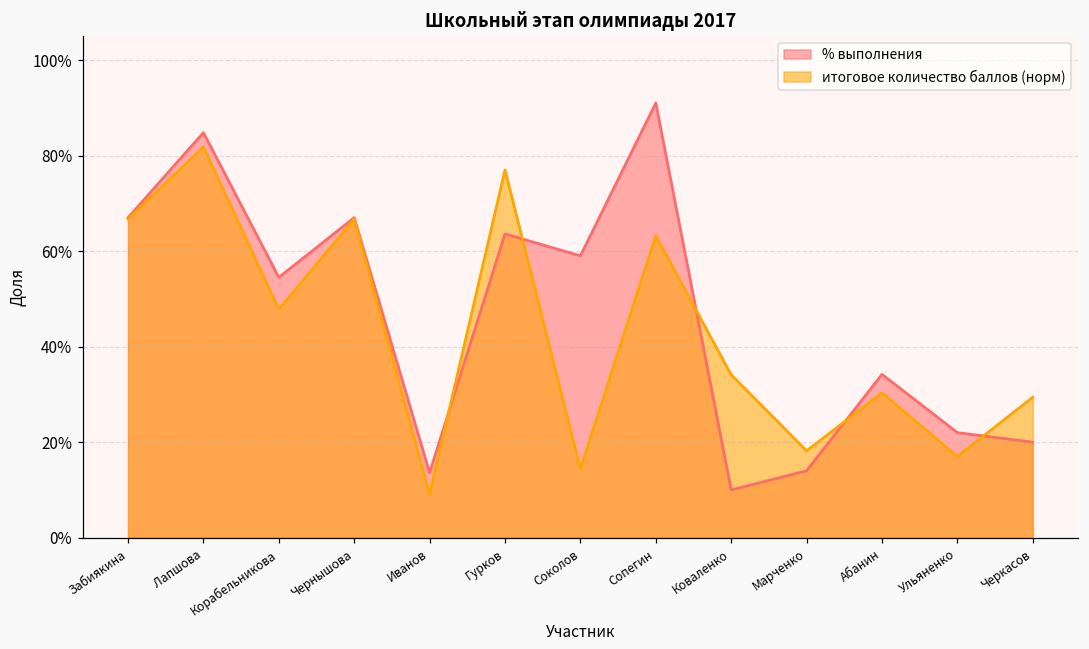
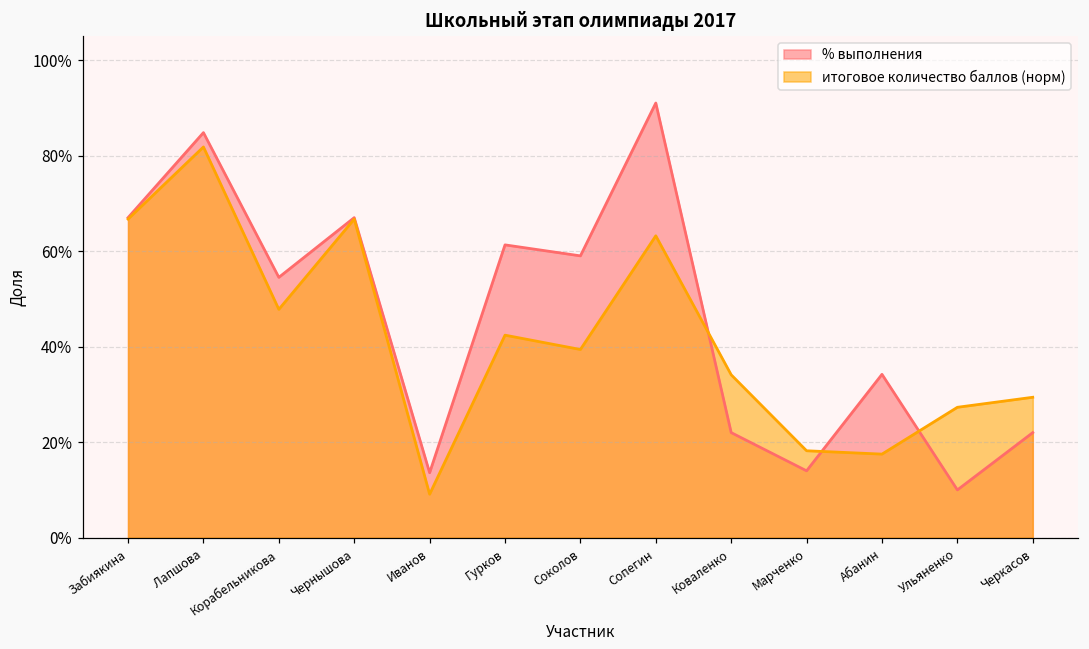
  {
    "% выполнения": {
      "Лапшова": "85%",
      "Корабельникова": "55%",
      "Иванов": "14%",
-     "Гурков": "64%",
+     "Гурков": "61%",
      "Соколов": "59%",
      "Сопегин": "91%",
-     "Коваленко": "10%",
+     "Коваленко": "22%",
      "Марченко": "14%",
      "Абанин": "34%",
-     "Ульяненко": "22%",
-     "Черкасов": "20%"
+     "Ульяненко": "10%",
+     "Черкасов": "22%"
    },
    "итоговое количество баллов (норм)": {
      "Лапшова": "82%",
      "Корабельникова": "48%",
      "Иванов": "9%",
-     "Гурков": "77%",
-     "Соколов": "14%",
+     "Гурков": "42%",
+     "Соколов": "39%",
      "Сопегин": "63%",
      "Коваленко": "34%",
      "Марченко": "18%",
-     "Абанин": "30%",
-     "Ульяненко": "17%",
+     "Абанин": "18%",
+     "Ульяненко": "27%",
      "Черкасов": "29%"
    }
  }
